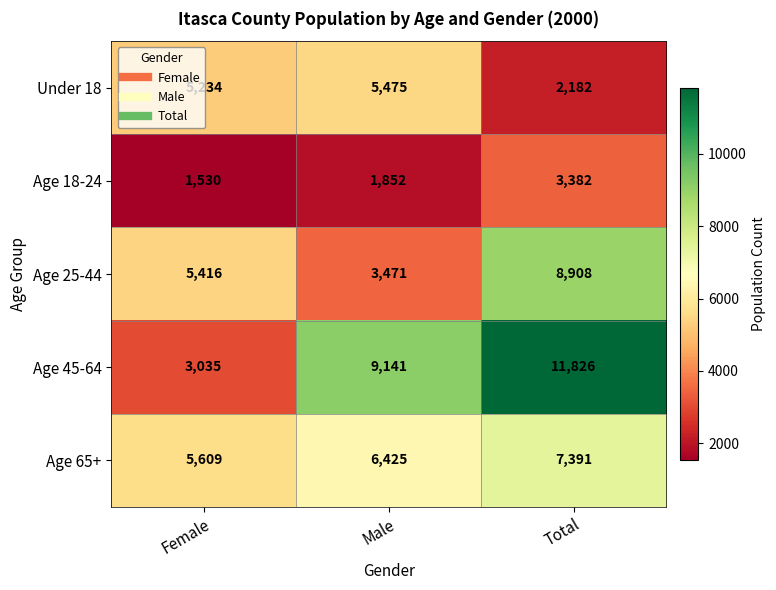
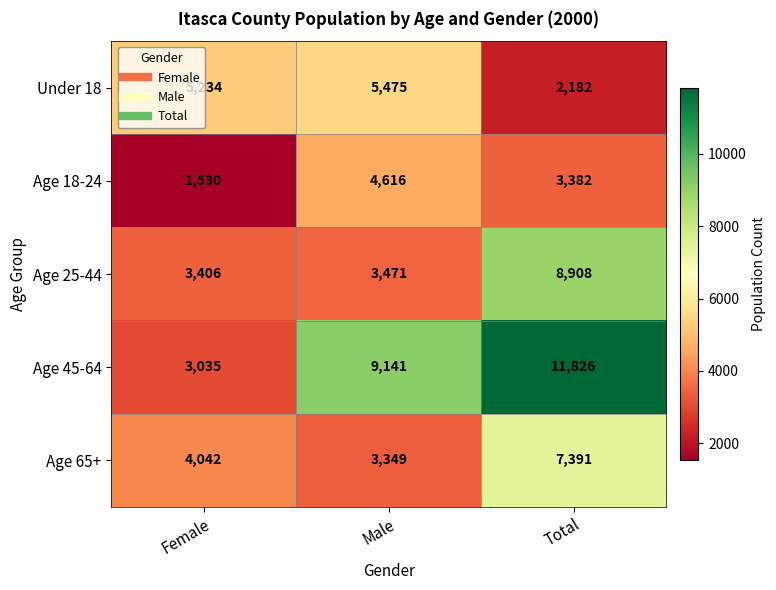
  {
    "Under 18": {
      "Male": "5,475",
      "Total": "2,182"
    },
    "Age 18-24": {
      "Female": "1,530",
-     "Male": "1,852",
+     "Male": "4,616",
      "Total": "3,382"
    },
    "Age 25-44": {
-     "Female": "5,416",
+     "Female": "3,406",
      "Male": "3,471",
      "Total": "8,908"
    },
    "Age 45-64": {
      "Female": "3,035",
      "Male": "9,141",
      "Total": "11,826"
    },
    "Age 65+": {
-     "Female": "5,609",
-     "Male": "6,425",
+     "Female": "4,042",
+     "Male": "3,349",
      "Total": "7,391"
    }
  }
